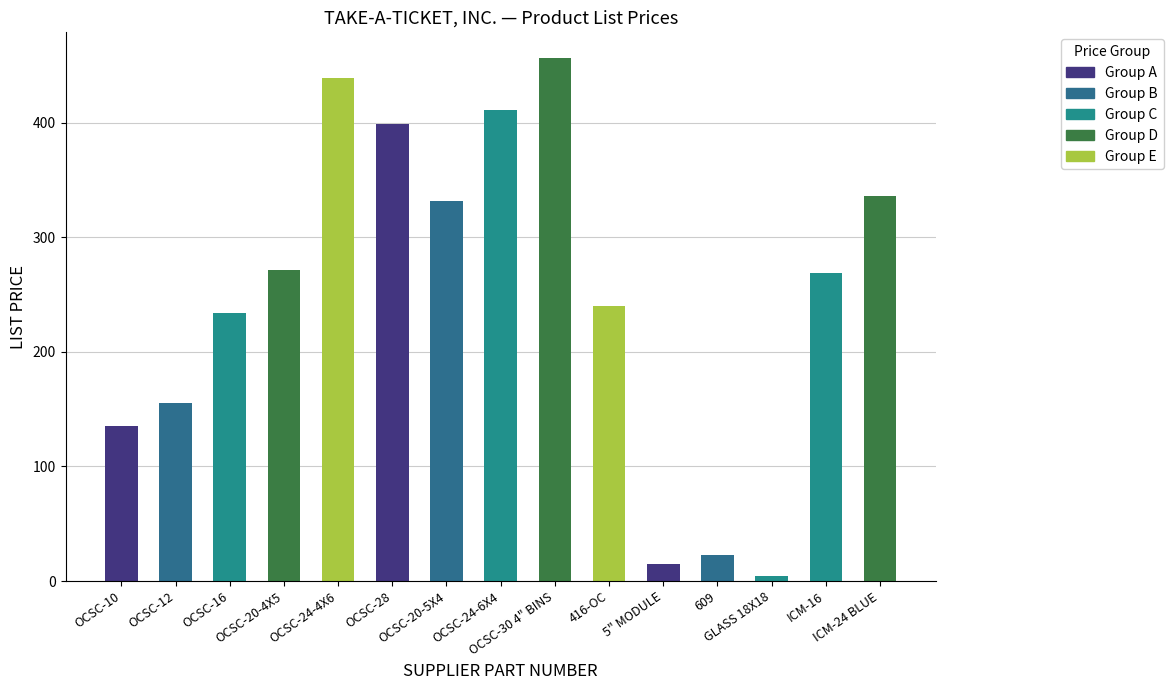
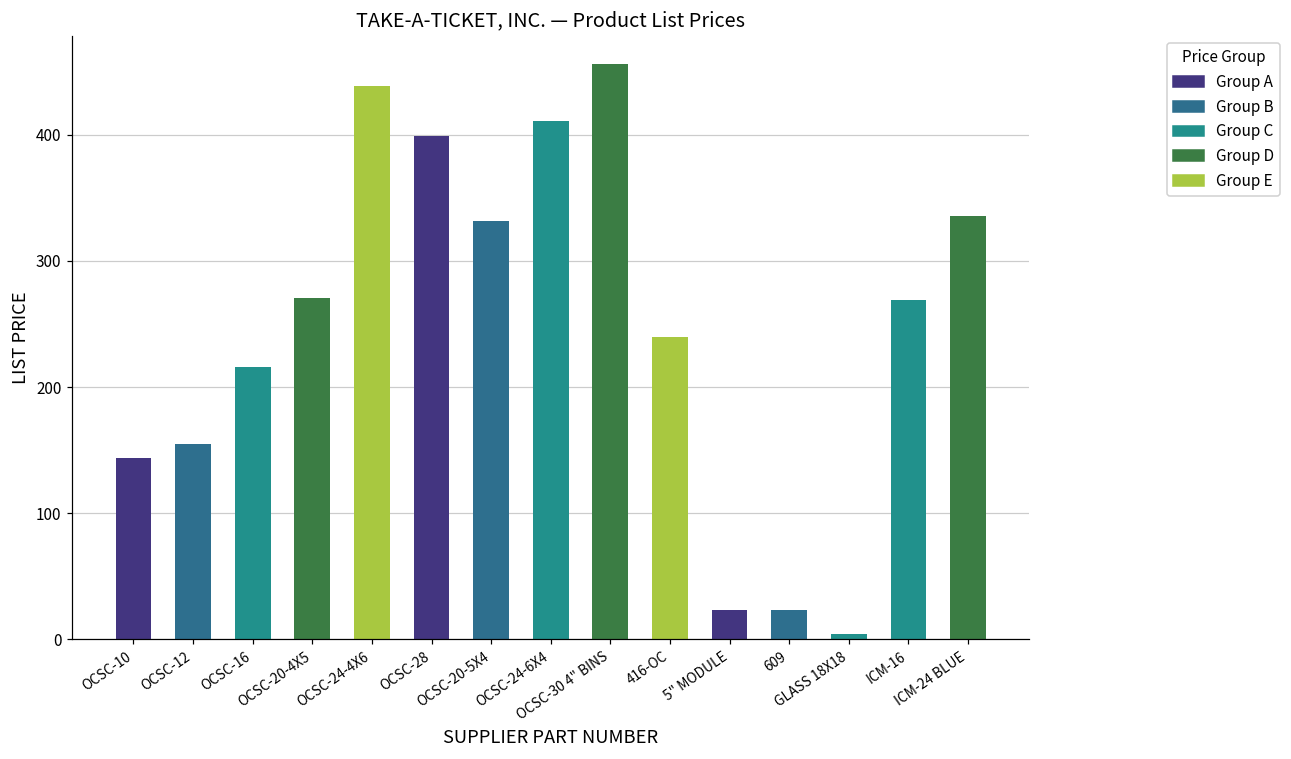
  {
-   "OCSC-10": 135,
+   "OCSC-10": 144,
    "OCSC-12": 155,
-   "OCSC-16": 234,
+   "OCSC-16": 216,
    "OCSC-20-4X5": 271,
    "OCSC-24-4X6": 439,
    "OCSC-28": 399,
    "OCSC-20-5X4": 332,
    "OCSC-24-6X4": 411,
    "OCSC-30 4\" BINS": 456,
    "416-OC": 240,
-   "5\" MODULE": 15,
+   "5\" MODULE": 23,
    "609": 23,
    "GLASS 18X18": 4,
    "ICM-16": 269,
    "ICM-24 BLUE": 336
  }
